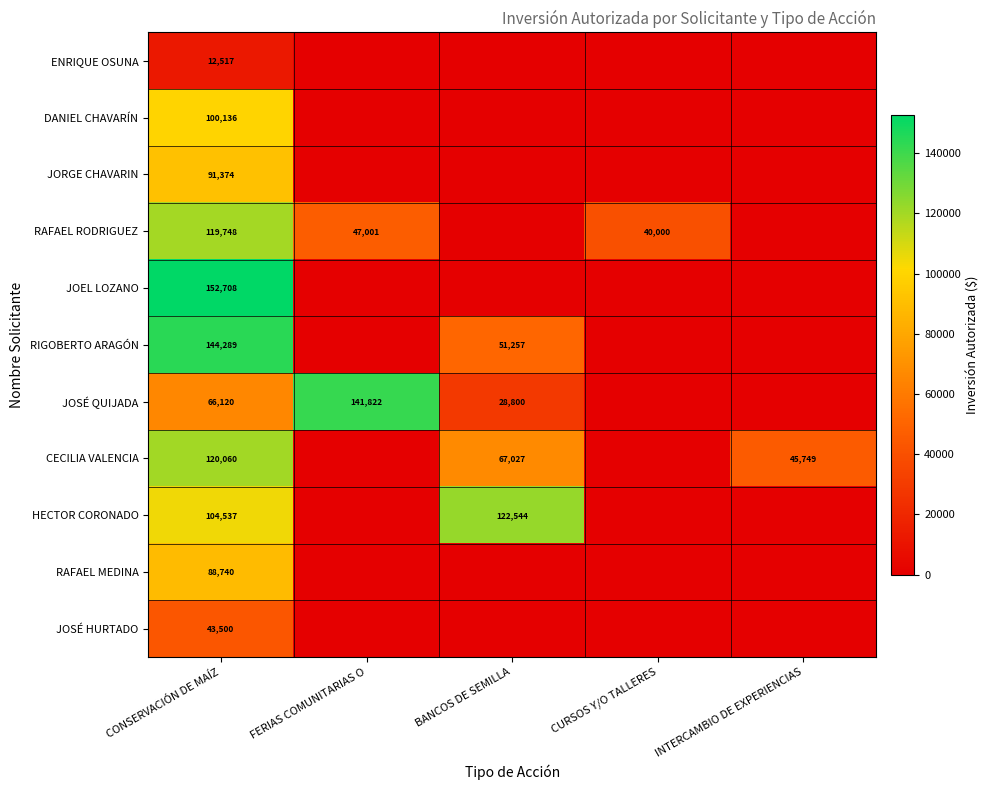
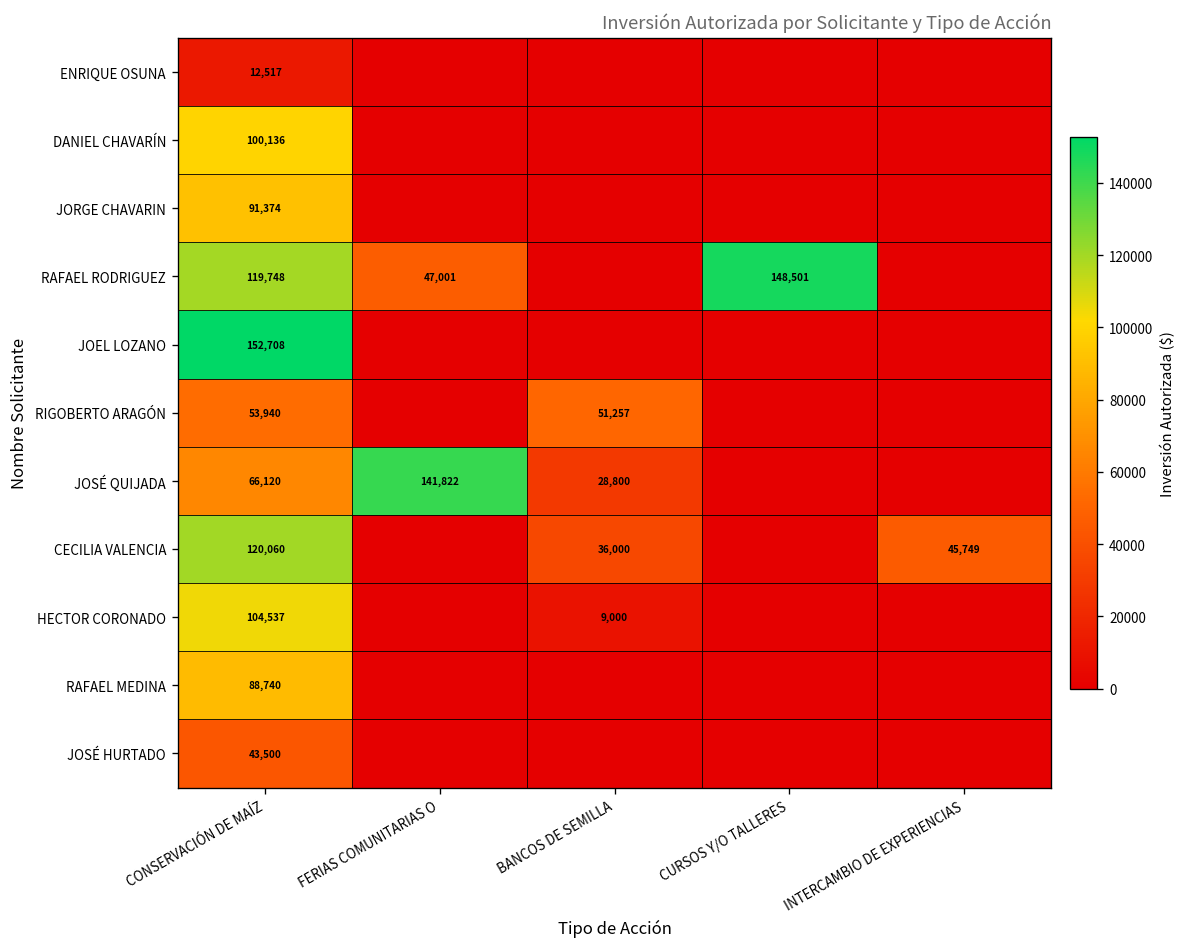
  {
    "ENRIQUE OSUNA": {
      "CONSERVACIÓN DE MAÍZ": "12,517"
    },
    "DANIEL CHAVARÍN": {
      "CONSERVACIÓN DE MAÍZ": "100,136"
    },
    "JORGE CHAVARIN": {
      "CONSERVACIÓN DE MAÍZ": "91,374"
    },
    "RAFAEL RODRIGUEZ": {
      "CONSERVACIÓN DE MAÍZ": "119,748",
      "FERIAS COMUNITARIAS O": "47,001",
-     "CURSOS Y/O TALLERES": "40,000"
+     "CURSOS Y/O TALLERES": "148,501"
    },
    "JOEL LOZANO": {
      "CONSERVACIÓN DE MAÍZ": "152,708"
    },
    "RIGOBERTO ARAGÓN": {
-     "CONSERVACIÓN DE MAÍZ": "144,289",
+     "CONSERVACIÓN DE MAÍZ": "53,940",
      "BANCOS DE SEMILLA": "51,257"
    },
    "JOSÉ QUIJADA": {
      "CONSERVACIÓN DE MAÍZ": "66,120",
      "FERIAS COMUNITARIAS O": "141,822",
      "BANCOS DE SEMILLA": "28,800"
    },
    "CECILIA VALENCIA": {
      "CONSERVACIÓN DE MAÍZ": "120,060",
-     "BANCOS DE SEMILLA": "67,027",
+     "BANCOS DE SEMILLA": "36,000",
      "INTERCAMBIO DE EXPERIENCIAS": "45,749"
    },
    "HECTOR CORONADO": {
      "CONSERVACIÓN DE MAÍZ": "104,537",
-     "BANCOS DE SEMILLA": "122,544"
+     "BANCOS DE SEMILLA": "9,000"
    },
    "RAFAEL MEDINA": {
      "CONSERVACIÓN DE MAÍZ": "88,740"
    },
    "JOSÉ HURTADO": {
      "CONSERVACIÓN DE MAÍZ": "43,500"
    }
  }
